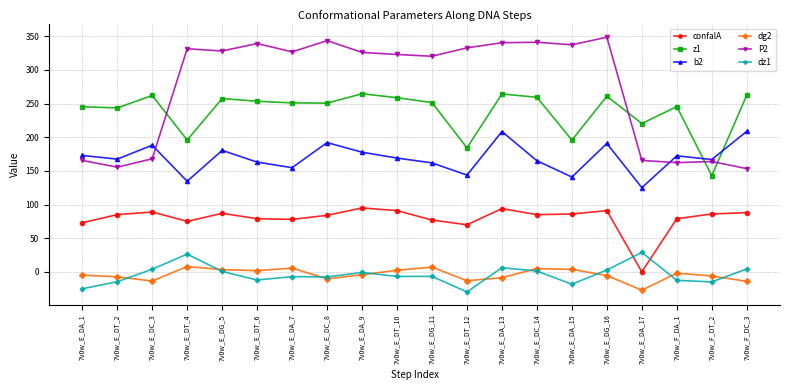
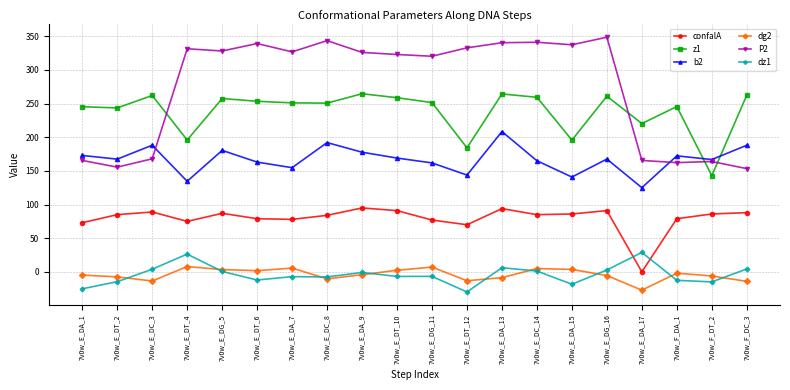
  {
    "confalA": {
      "7v0w_E_DA_1": 70,
      "7v0w_E_DT_2": 90,
      "7v0w_E_DC_3": 90,
      "7v0w_E_DT_4": 80,
      "7v0w_E_DG_5": 90,
      "7v0w_E_DT_6": 80,
      "7v0w_E_DA_7": 80,
      "7v0w_E_DC_8": 80,
      "7v0w_E_DA_9": 100,
      "7v0w_E_DT_10": 90,
      "7v0w_E_DG_11": 80,
      "7v0w_E_DT_12": 70,
      "7v0w_E_DA_13": 90,
      "7v0w_E_DC_14": 90,
      "7v0w_E_DA_15": 90,
      "7v0w_E_DG_16": 90,
      "7v0w_E_DA_17": 0,
      "7v0w_F_DA_1": 80,
      "7v0w_F_DT_2": 90,
      "7v0w_F_DC_3": 90
    },
    "z1": {
      "7v0w_E_DA_1": 250,
      "7v0w_E_DT_2": 240,
      "7v0w_E_DC_3": 260,
      "7v0w_E_DT_4": 200,
      "7v0w_E_DG_5": 260,
      "7v0w_E_DT_6": 250,
      "7v0w_E_DA_7": 250,
      "7v0w_E_DC_8": 250,
      "7v0w_E_DA_9": 260,
      "7v0w_E_DT_10": 260,
      "7v0w_E_DG_11": 250,
      "7v0w_E_DT_12": 180,
      "7v0w_E_DA_13": 260,
      "7v0w_E_DC_14": 260,
      "7v0w_E_DA_15": 200,
      "7v0w_E_DG_16": 260,
      "7v0w_E_DA_17": 220,
      "7v0w_F_DA_1": 250,
      "7v0w_F_DT_2": 140,
      "7v0w_F_DC_3": 260
    },
    "b2": {
      "7v0w_E_DA_1": 170,
      "7v0w_E_DT_2": 170,
      "7v0w_E_DC_3": 190,
      "7v0w_E_DT_4": 130,
      "7v0w_E_DG_5": 180,
      "7v0w_E_DT_6": 160,
      "7v0w_E_DA_7": 150,
      "7v0w_E_DC_8": 190,
      "7v0w_E_DA_9": 180,
      "7v0w_E_DT_10": 170,
      "7v0w_E_DG_11": 160,
      "7v0w_E_DT_12": 140,
      "7v0w_E_DA_13": 210,
      "7v0w_E_DC_14": 170,
      "7v0w_E_DA_15": 140,
-     "7v0w_E_DG_16": 190,
+     "7v0w_E_DG_16": 170,
      "7v0w_E_DA_17": 130,
      "7v0w_F_DA_1": 170,
-     "7v0w_F_DC_3": 210
+     "7v0w_F_DC_3": 190
    },
    "dg2": {
      "7v0w_E_DA_1": 0,
      "7v0w_E_DT_2": -10,
      "7v0w_E_DC_3": -10,
      "7v0w_E_DT_4": 10,
      "7v0w_E_DT_6": 0,
      "7v0w_E_DA_7": 10,
      "7v0w_E_DT_10": 0,
      "7v0w_E_DG_11": 10,
      "7v0w_E_DT_12": -10,
      "7v0w_E_DA_13": -10,
      "7v0w_E_DA_15": 0,
      "7v0w_E_DG_16": -10,
      "7v0w_E_DA_17": -30,
      "7v0w_F_DA_1": 0,
      "7v0w_F_DT_2": -10,
      "7v0w_F_DC_3": -10
    },
    "P2": {
      "7v0w_E_DA_1": 170,
      "7v0w_E_DT_2": 160,
      "7v0w_E_DC_3": 170,
      "7v0w_E_DT_4": 330,
      "7v0w_E_DG_5": 330,
      "7v0w_E_DT_6": 340,
      "7v0w_E_DA_7": 330,
      "7v0w_E_DC_8": 340,
      "7v0w_E_DA_9": 330,
      "7v0w_E_DT_10": 320,
      "7v0w_E_DG_11": 320,
      "7v0w_E_DT_12": 330,
      "7v0w_E_DA_13": 340,
      "7v0w_E_DC_14": 340,
      "7v0w_E_DA_15": 340,
      "7v0w_E_DG_16": 350,
      "7v0w_E_DA_17": 170,
      "7v0w_F_DA_1": 160,
      "7v0w_F_DC_3": 150
    },
    "dz1": {
      "7v0w_E_DA_1": -30,
      "7v0w_E_DT_2": -10,
      "7v0w_E_DC_3": 0,
      "7v0w_E_DT_4": 30,
      "7v0w_E_DT_6": -10,
      "7v0w_E_DA_7": -10,
      "7v0w_E_DT_10": -10,
      "7v0w_E_DG_11": -10,
      "7v0w_E_DT_12": -30,
      "7v0w_E_DA_13": 10,
      "7v0w_E_DA_15": -20,
      "7v0w_E_DG_16": 0,
      "7v0w_E_DA_17": 30,
      "7v0w_F_DA_1": -10,
      "7v0w_F_DT_2": -10,
      "7v0w_F_DC_3": 0
    }
  }
